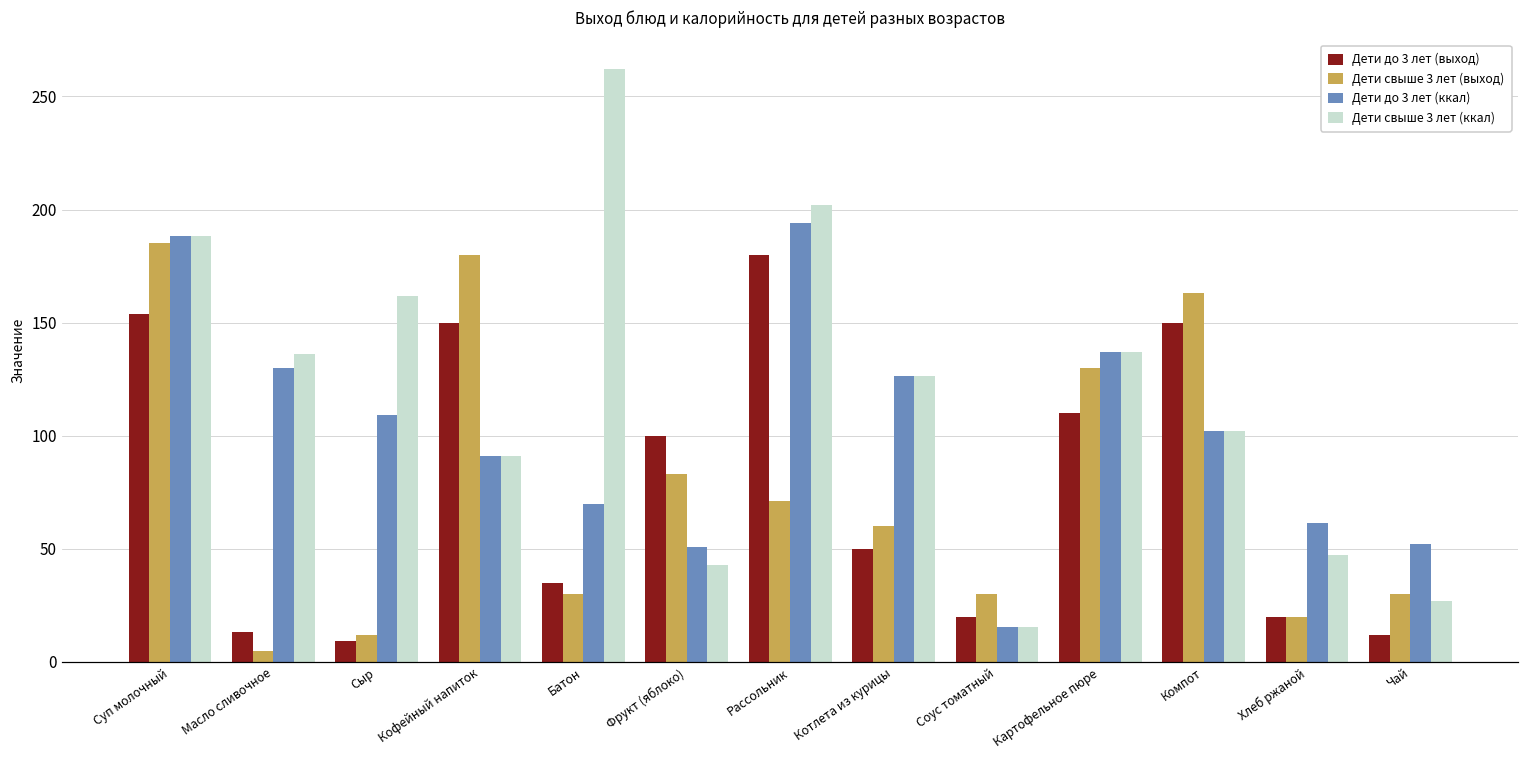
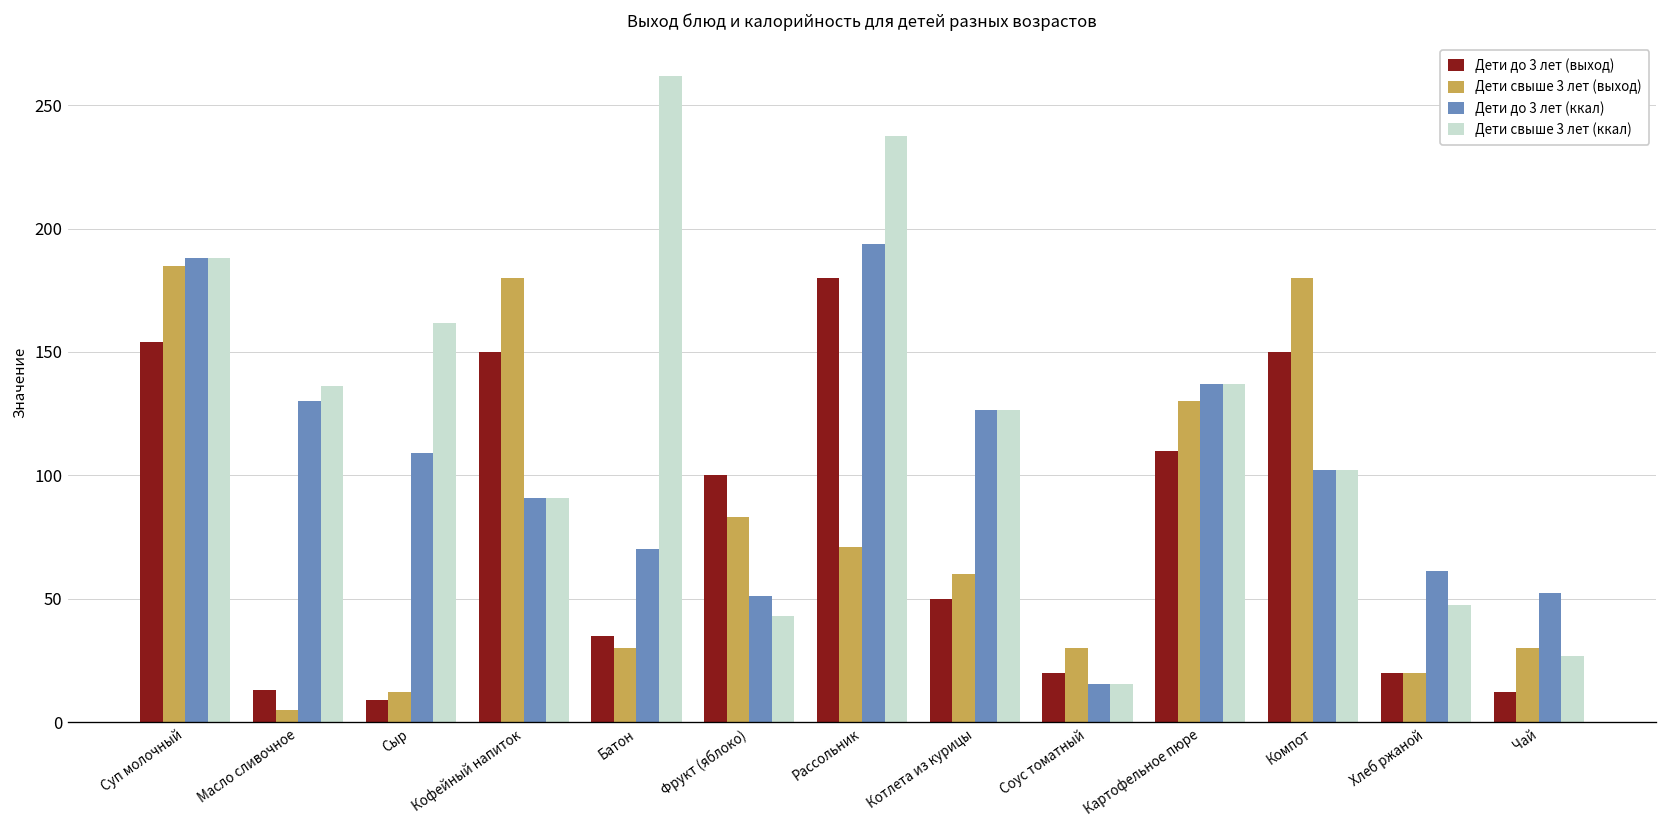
  {
    "Дети до 3 лет (выход)": {
      "Суп молочный": 154,
      "Масло сливочное": 13,
      "Сыр": 9,
      "Кофейный напиток": 150,
      "Батон": 35,
      "Фрукт (яблоко)": 100,
      "Рассольник": 180,
      "Котлета из курицы": 50,
      "Соус томатный": 20,
      "Картофельное пюре": 110,
      "Компот": 150,
      "Хлеб ржаной": 20,
      "Чай": 12
    },
    "Дети свыше 3 лет (выход)": {
      "Суп молочный": 185,
      "Масло сливочное": 5,
      "Сыр": 12,
      "Кофейный напиток": 180,
      "Батон": 30,
      "Фрукт (яблоко)": 83,
      "Рассольник": 71,
      "Котлета из курицы": 60,
      "Соус томатный": 30,
      "Картофельное пюре": 130,
-     "Компот": 163,
+     "Компот": 180,
      "Хлеб ржаной": 20,
      "Чай": 30
    },
    "Дети до 3 лет (ккал)": {
      "Суп молочный": 188,
      "Масло сливочное": 130,
      "Сыр": 109,
      "Кофейный напиток": 91,
      "Батон": 70,
      "Фрукт (яблоко)": 51,
      "Рассольник": 194,
      "Котлета из курицы": 126,
      "Соус томатный": 16,
      "Картофельное пюре": 137,
      "Компот": 102,
      "Хлеб ржаной": 61,
      "Чай": 52
    },
    "Дети свыше 3 лет (ккал)": {
      "Суп молочный": 188,
      "Масло сливочное": 136,
      "Сыр": 162,
      "Кофейный напиток": 91,
      "Батон": 262,
      "Фрукт (яблоко)": 43,
-     "Рассольник": 202,
+     "Рассольник": 238,
      "Котлета из курицы": 126,
      "Соус томатный": 16,
      "Картофельное пюре": 137,
      "Компот": 102,
      "Хлеб ржаной": 47,
      "Чай": 27
    }
  }
